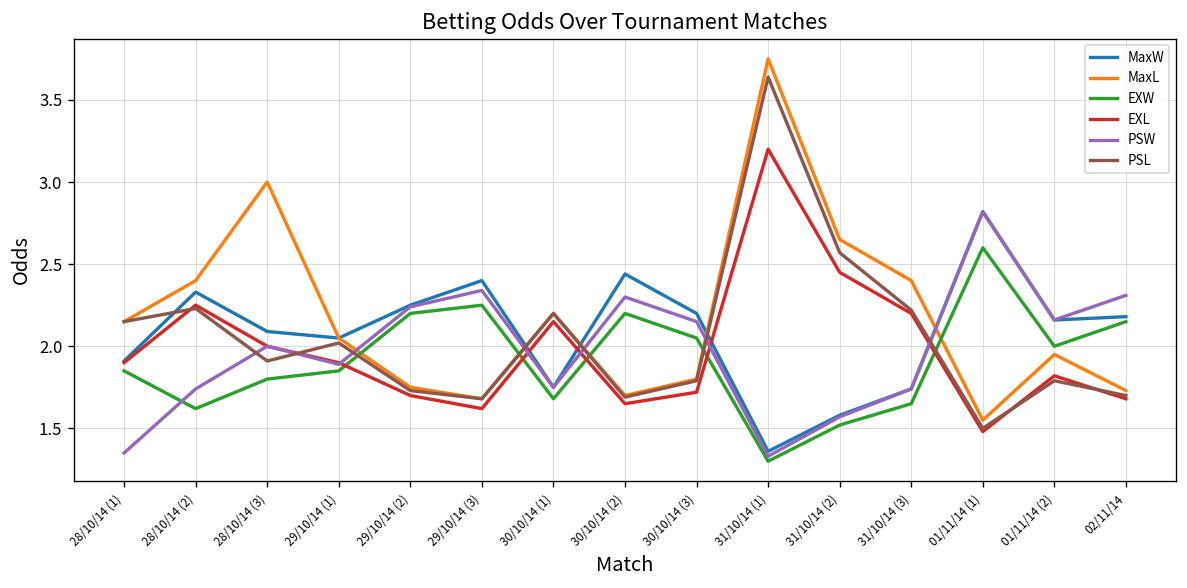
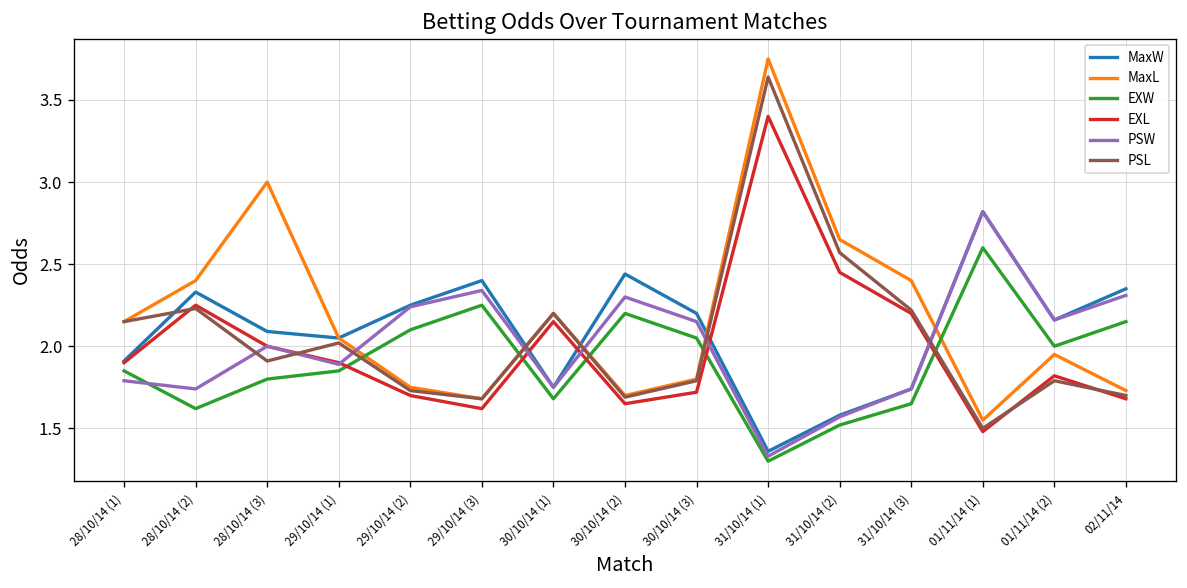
  {
    "MaxW": {
      "28/10/14 (2)": 2.33,
      "28/10/14 (3)": 2.09,
      "29/10/14 (3)": 2.40,
      "30/10/14 (2)": 2.44,
      "30/10/14 (3)": 2.20,
      "31/10/14 (1)": 1.36,
-     "02/11/14": 2.18
+     "02/11/14": 2.35
    },
    "MaxL": {
      "28/10/14 (2)": 2.40,
      "28/10/14 (3)": 3.00,
      "29/10/14 (2)": 1.75,
      "31/10/14 (1)": 3.75,
      "31/10/14 (2)": 2.65,
      "31/10/14 (3)": 2.40,
      "01/11/14 (1)": 1.55,
      "01/11/14 (2)": 1.95,
      "02/11/14": 1.73
    },
    "EXW": {
      "28/10/14 (1)": 1.85,
      "28/10/14 (2)": 1.62,
      "28/10/14 (3)": 1.8,
      "29/10/14 (1)": 1.85,
-     "29/10/14 (2)": 2.2,
+     "29/10/14 (2)": 2.1,
      "29/10/14 (3)": 2.25,
      "30/10/14 (1)": 1.68,
      "30/10/14 (2)": 2.2,
      "30/10/14 (3)": 2.05,
      "31/10/14 (1)": 1.3,
      "31/10/14 (2)": 1.52,
      "31/10/14 (3)": 1.65,
      "01/11/14 (1)": 2.6,
      "01/11/14 (2)": 2.0,
      "02/11/14": 2.15
    },
    "EXL": {
      "28/10/14 (2)": 2.25,
      "29/10/14 (2)": 1.7,
      "29/10/14 (3)": 1.62,
      "30/10/14 (1)": 2.15,
      "30/10/14 (2)": 1.65,
      "30/10/14 (3)": 1.72,
-     "31/10/14 (1)": 3.2,
+     "31/10/14 (1)": 3.4,
      "31/10/14 (2)": 2.45,
      "31/10/14 (3)": 2.2,
      "01/11/14 (1)": 1.48,
      "01/11/14 (2)": 1.82,
      "02/11/14": 1.68
    },
    "PSW": {
-     "28/10/14 (1)": 1.35,
+     "28/10/14 (1)": 1.79,
      "28/10/14 (2)": 1.74,
      "29/10/14 (3)": 2.34,
      "30/10/14 (2)": 2.30,
      "30/10/14 (3)": 2.15,
      "31/10/14 (1)": 1.33,
      "02/11/14": 2.31
    },
    "PSL": {
      "28/10/14 (2)": 2.23,
      "28/10/14 (3)": 1.91,
      "29/10/14 (1)": 2.02,
      "29/10/14 (2)": 1.73,
      "31/10/14 (1)": 3.64,
      "31/10/14 (2)": 2.57,
      "31/10/14 (3)": 2.22,
      "01/11/14 (1)": 1.50,
      "01/11/14 (2)": 1.79,
      "02/11/14": 1.70
    }
  }
